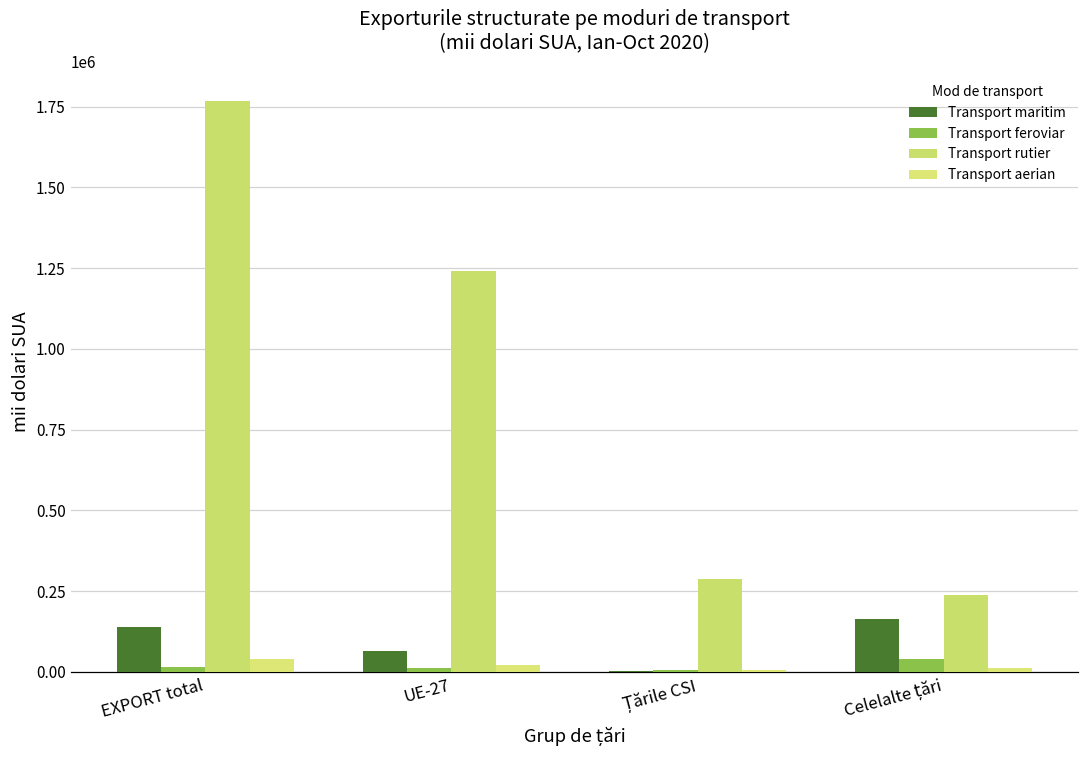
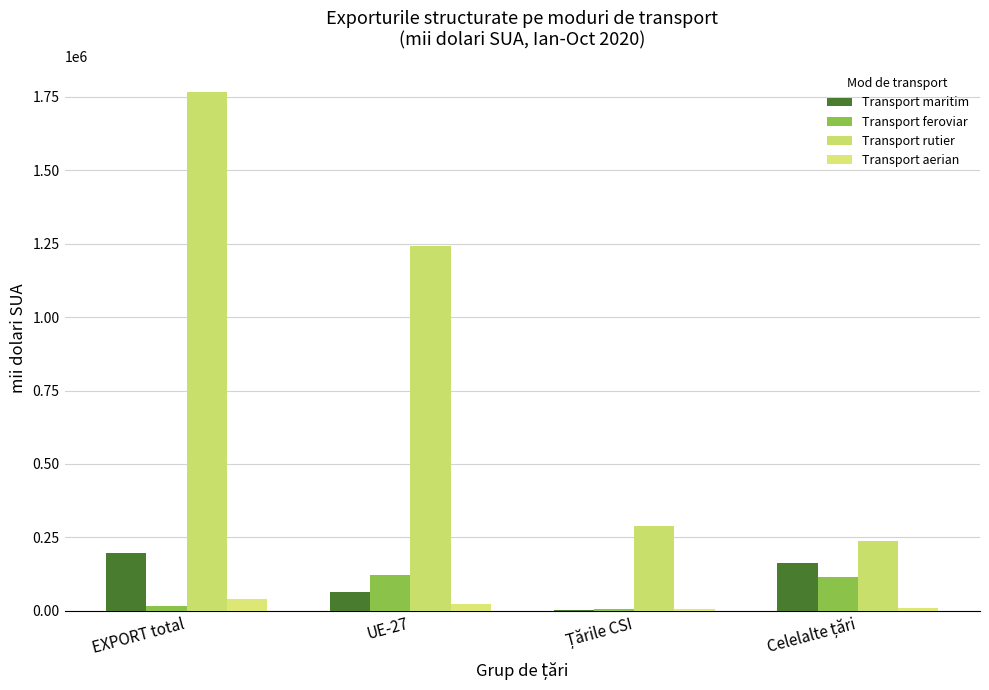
  {
    "Transport maritim": {
-     "EXPORT total": 140000,
+     "EXPORT total": 200000,
      "UE-27": 60000,
      "Celelalte țări": 160000
    },
    "Transport feroviar": {
      "EXPORT total": 10000,
-     "UE-27": 10000,
-     "Celelalte țări": 40000
+     "UE-27": 120000,
+     "Celelalte țări": 120000
    }
  }
